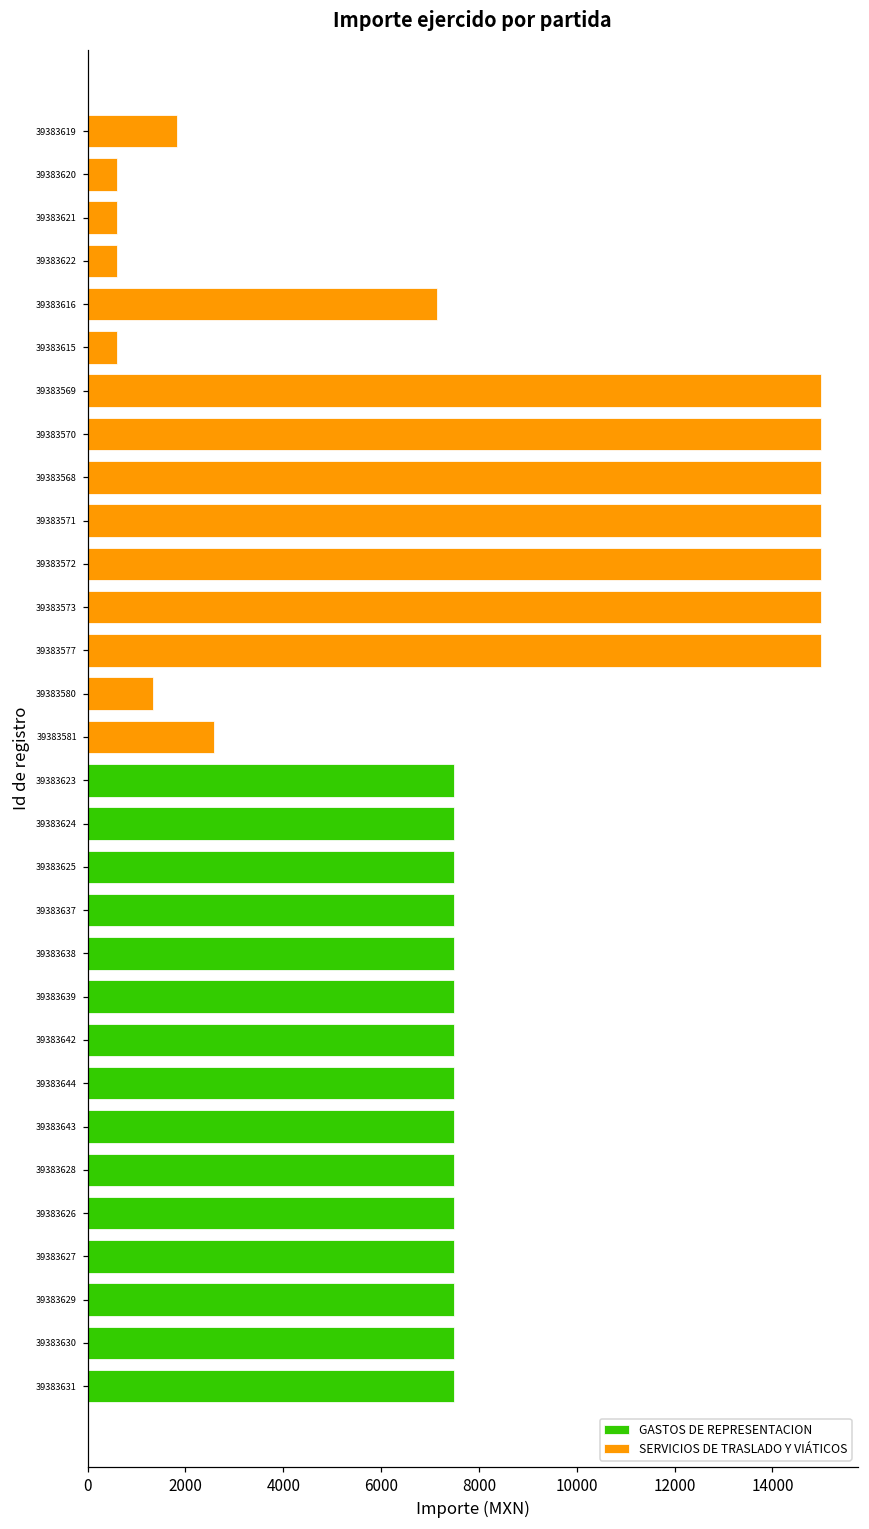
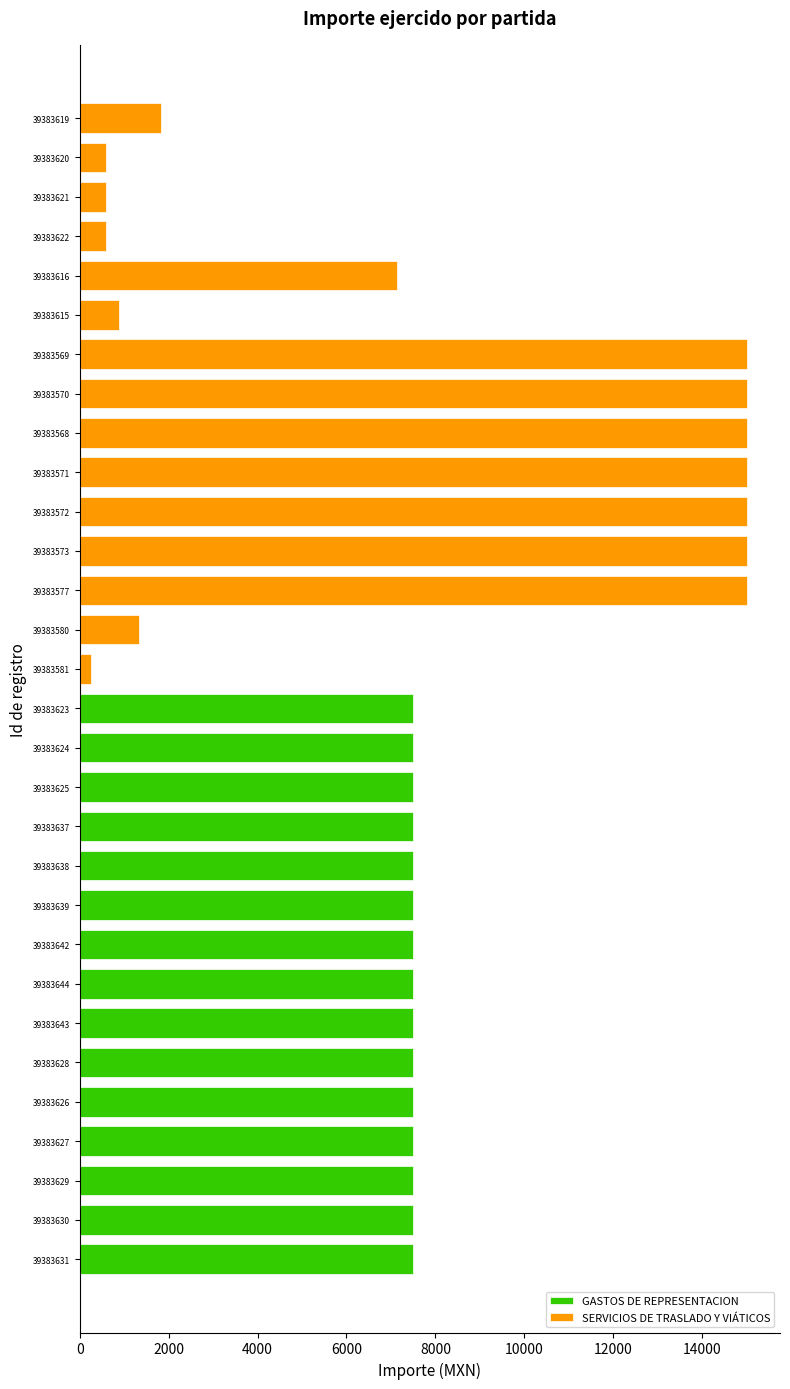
  {
    "39383619": 1800,
    "39383620": 600,
    "39383621": 600,
    "39383622": 600,
    "39383616": 7100,
-   "39383615": 600,
+   "39383615": 900,
    "39383569": 15000,
    "39383570": 15000,
    "39383568": 15000,
    "39383571": 15000,
    "39383572": 15000,
    "39383573": 15000,
    "39383577": 15000,
    "39383580": 1300,
-   "39383581": 2600,
+   "39383581": 300,
    "39383623": 7500,
    "39383624": 7500,
    "39383625": 7500,
    "39383637": 7500,
    "39383638": 7500,
    "39383639": 7500,
    "39383642": 7500,
    "39383644": 7500,
    "39383643": 7500,
    "39383628": 7500,
    "39383626": 7500,
    "39383627": 7500,
    "39383629": 7500,
    "39383630": 7500,
    "39383631": 7500
  }
